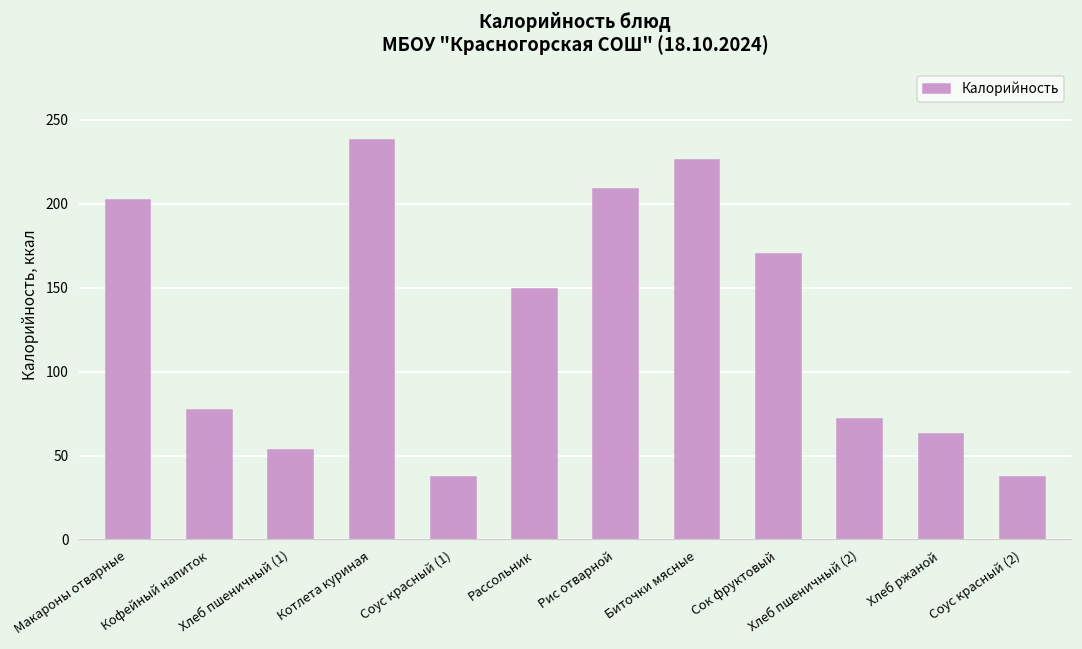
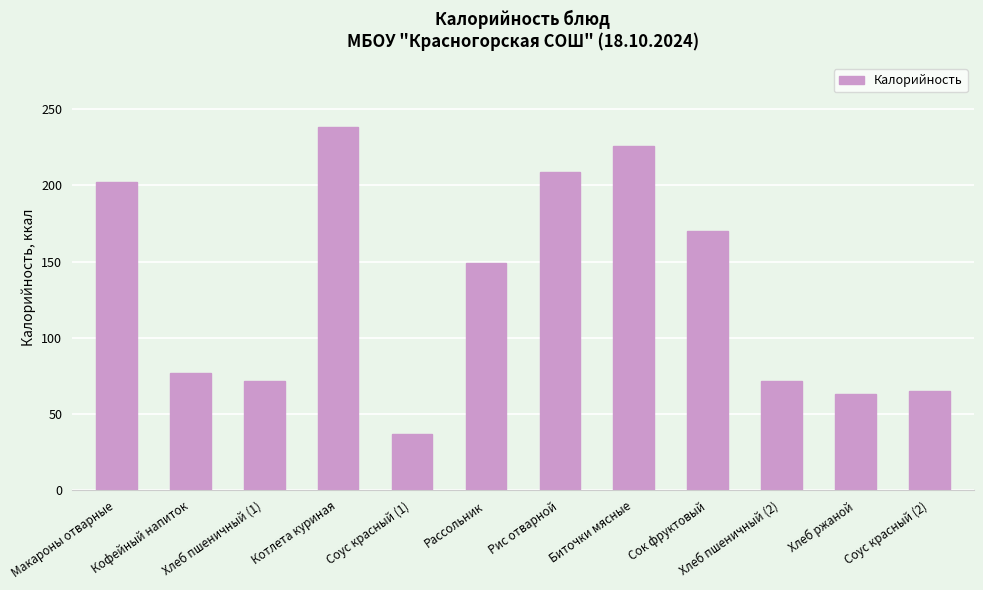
  {
    "Макароны отварные": 202,
    "Кофейный напиток": 77,
-   "Хлеб пшеничный (1)": 53,
+   "Хлеб пшеничный (1)": 72,
    "Котлета куриная": 238,
    "Соус красный (1)": 37,
    "Рассольник": 149,
    "Рис отварной": 209,
    "Биточки мясные": 226,
    "Сок фруктовый": 170,
    "Хлеб пшеничный (2)": 72,
    "Хлеб ржаной": 63,
-   "Соус красный (2)": 37
+   "Соус красный (2)": 65
  }
